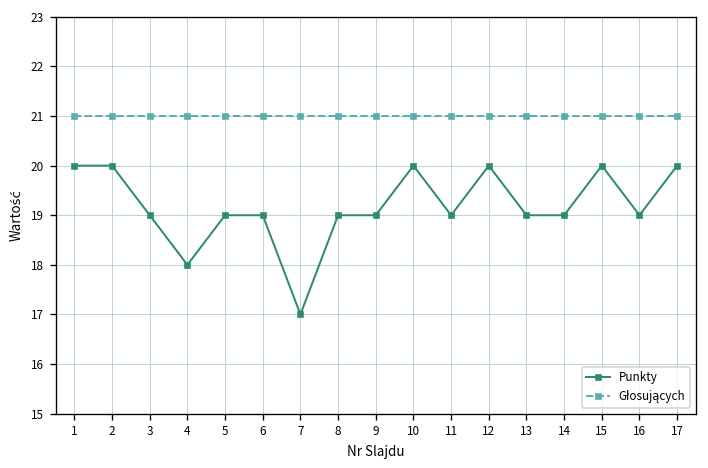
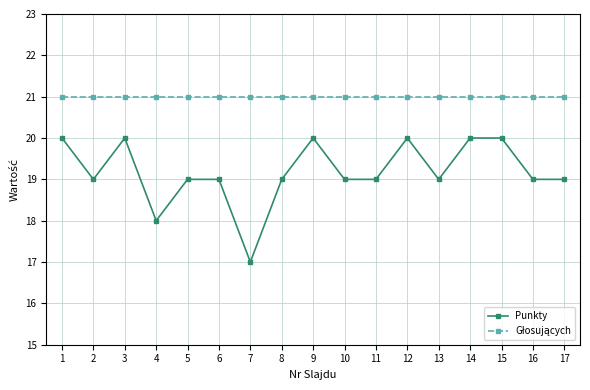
  {
    "Punkty": {
      "1": 20,
-     "2": 20,
-     "3": 19,
+     "2": 19,
+     "3": 20,
      "4": 18,
      "5": 19,
      "6": 19,
      "7": 17,
      "8": 19,
-     "9": 19,
-     "10": 20,
+     "9": 20,
+     "10": 19,
      "11": 19,
      "12": 20,
      "13": 19,
-     "14": 19,
+     "14": 20,
      "15": 20,
      "16": 19,
-     "17": 20
+     "17": 19
    },
    "Głosujących": {
      "1": 21,
      "2": 21,
      "3": 21,
      "4": 21,
      "5": 21,
      "6": 21,
      "7": 21,
      "8": 21,
      "9": 21,
      "10": 21,
      "11": 21,
      "12": 21,
      "13": 21,
      "14": 21,
      "15": 21,
      "16": 21,
      "17": 21
    }
  }
